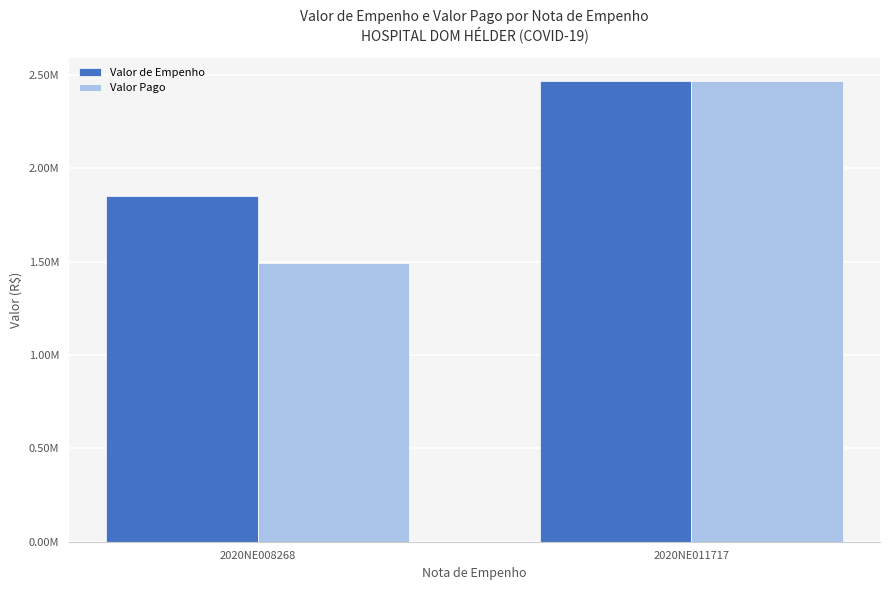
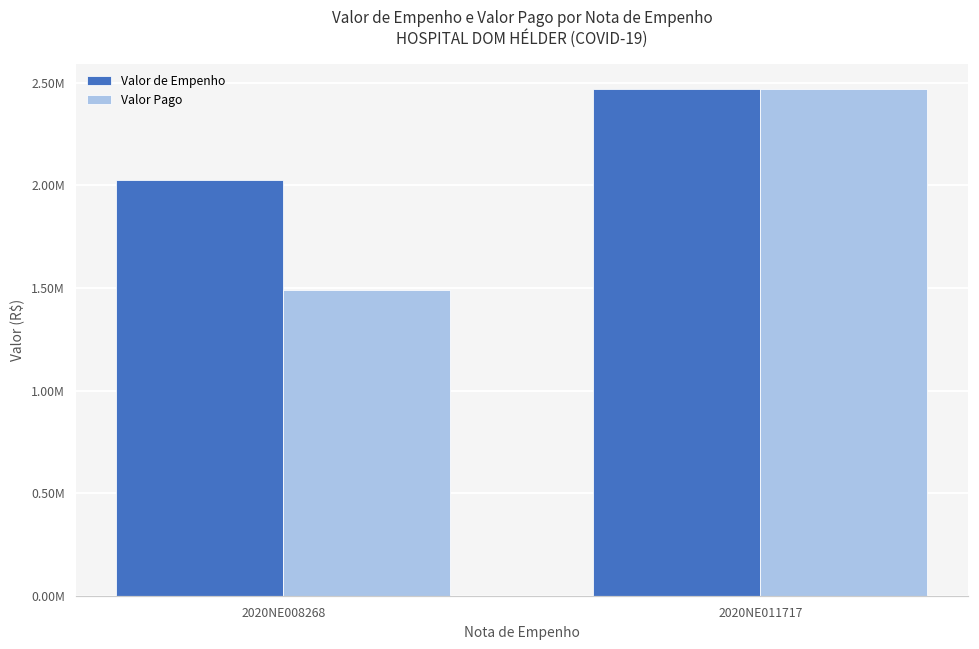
  {
    "Valor de Empenho": {
-     "2020NE008268": 1850000,
+     "2020NE008268": 2020000,
      "2020NE011717": 2470000
    },
    "Valor Pago": {
      "2020NE008268": 1490000,
      "2020NE011717": 2470000
    }
  }
